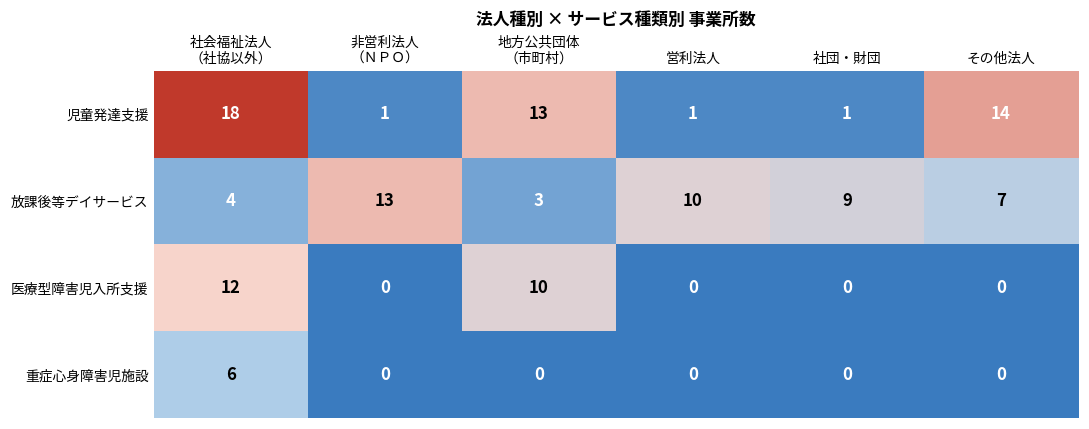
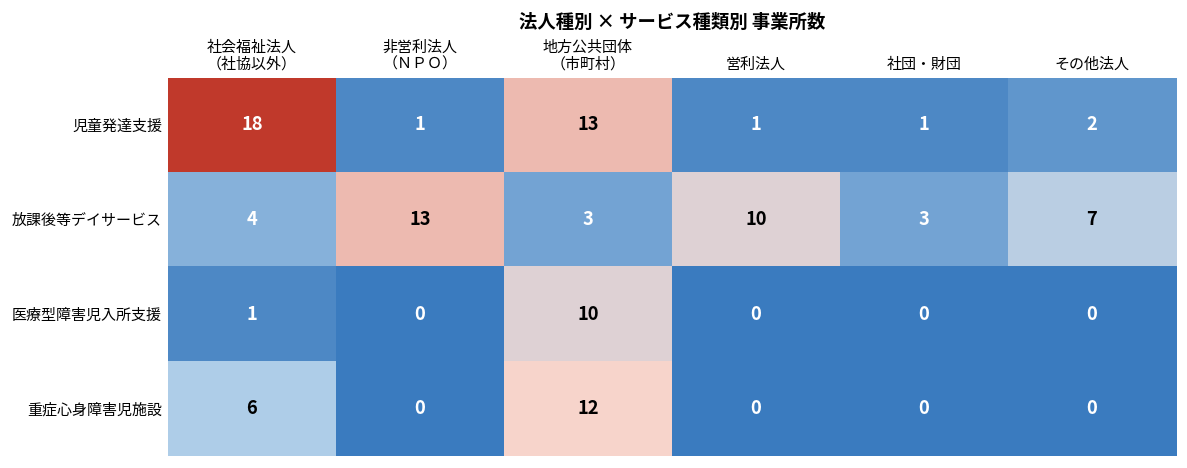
  {
    "児童発達支援": {
      "社会福祉法人 （社協以外）": 18,
      "非営利法人 （ＮＰＯ）": 1,
      "地方公共団体 （市町村）": 13,
      "営利法人": 1,
      "社団・財団": 1,
-     "その他法人": 14
+     "その他法人": 2
    },
    "放課後等デイサービス": {
      "社会福祉法人 （社協以外）": 4,
      "非営利法人 （ＮＰＯ）": 13,
      "地方公共団体 （市町村）": 3,
      "営利法人": 10,
-     "社団・財団": 9,
+     "社団・財団": 3,
      "その他法人": 7
    },
    "医療型障害児入所支援": {
-     "社会福祉法人 （社協以外）": 12,
+     "社会福祉法人 （社協以外）": 1,
      "非営利法人 （ＮＰＯ）": 0,
      "地方公共団体 （市町村）": 10,
      "営利法人": 0,
      "社団・財団": 0,
      "その他法人": 0
    },
    "重症心身障害児施設": {
      "社会福祉法人 （社協以外）": 6,
      "非営利法人 （ＮＰＯ）": 0,
-     "地方公共団体 （市町村）": 0,
+     "地方公共団体 （市町村）": 12,
      "営利法人": 0,
      "社団・財団": 0,
      "その他法人": 0
    }
  }
